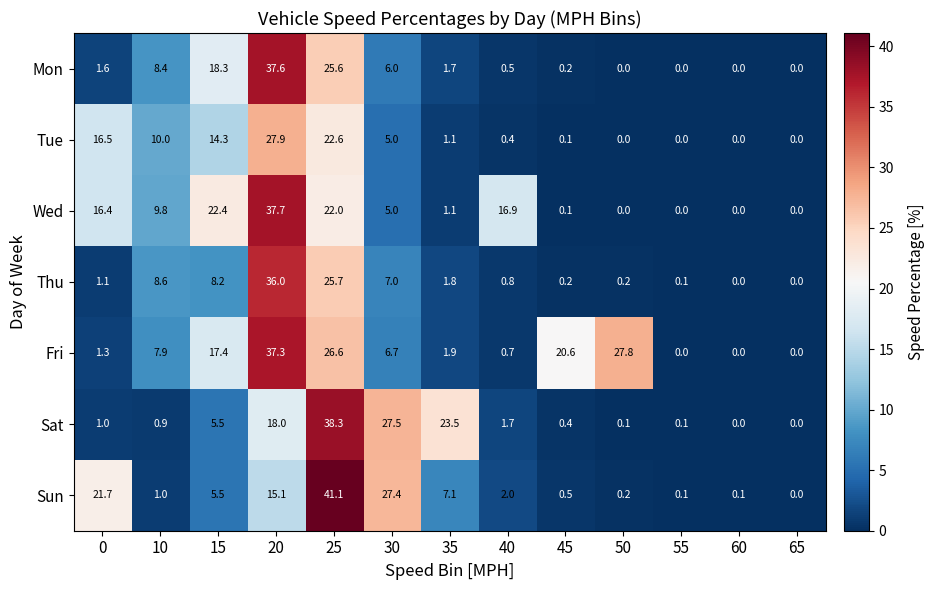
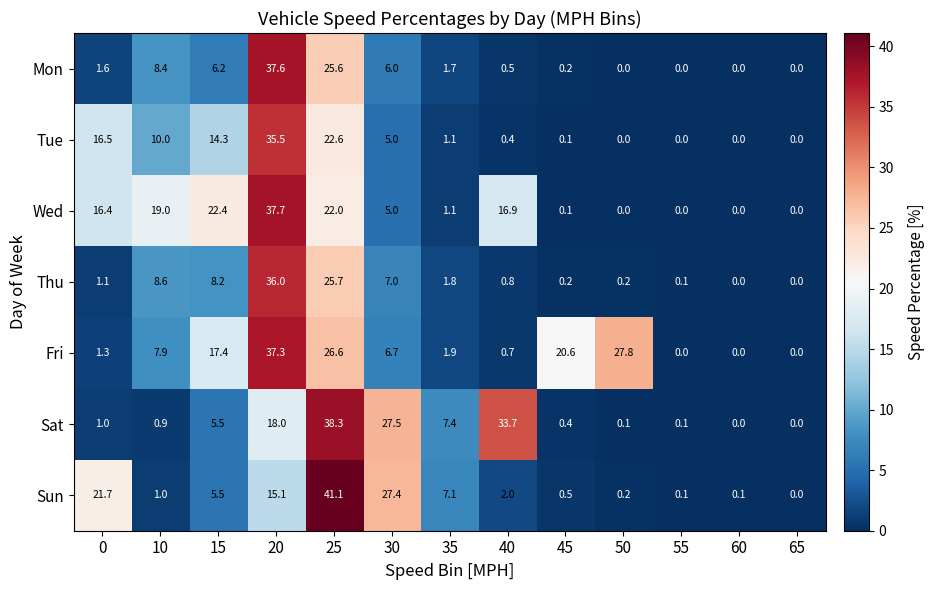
  {
    "Mon": {
      "0": 1.6,
      "10": 8.4,
-     "15": 18.3,
+     "15": 6.2,
      "20": 37.6,
      "25": 25.6,
      "30": 6.0,
      "35": 1.7,
      "40": 0.5,
      "45": 0.2,
      "50": 0.0,
      "55": 0.0,
      "60": 0.0,
      "65": 0.0
    },
    "Tue": {
      "0": 16.5,
      "10": 10.0,
      "15": 14.3,
-     "20": 27.9,
+     "20": 35.5,
      "25": 22.6,
      "30": 5.0,
      "35": 1.1,
      "40": 0.4,
      "45": 0.1,
      "50": 0.0,
      "55": 0.0,
      "60": 0.0,
      "65": 0.0
    },
    "Wed": {
      "0": 16.4,
-     "10": 9.8,
+     "10": 19.0,
      "15": 22.4,
      "20": 37.7,
      "25": 22.0,
      "30": 5.0,
      "35": 1.1,
      "40": 16.9,
      "45": 0.1,
      "50": 0.0,
      "55": 0.0,
      "60": 0.0,
      "65": 0.0
    },
    "Thu": {
      "0": 1.1,
      "10": 8.6,
      "15": 8.2,
      "20": 36.0,
      "25": 25.7,
      "30": 7.0,
      "35": 1.8,
      "40": 0.8,
      "45": 0.2,
      "50": 0.2,
      "55": 0.1,
      "60": 0.0,
      "65": 0.0
    },
    "Fri": {
      "0": 1.3,
      "10": 7.9,
      "15": 17.4,
      "20": 37.3,
      "25": 26.6,
      "30": 6.7,
      "35": 1.9,
      "40": 0.7,
      "45": 20.6,
      "50": 27.8,
      "55": 0.0,
      "60": 0.0,
      "65": 0.0
    },
    "Sat": {
      "0": 1.0,
      "10": 0.9,
      "15": 5.5,
      "20": 18.0,
      "25": 38.3,
      "30": 27.5,
-     "35": 23.5,
-     "40": 1.7,
+     "35": 7.4,
+     "40": 33.7,
      "45": 0.4,
      "50": 0.1,
      "55": 0.1,
      "60": 0.0,
      "65": 0.0
    },
    "Sun": {
      "0": 21.7,
      "10": 1.0,
      "15": 5.5,
      "20": 15.1,
      "25": 41.1,
      "30": 27.4,
      "35": 7.1,
      "40": 2.0,
      "45": 0.5,
      "50": 0.2,
      "55": 0.1,
      "60": 0.1,
      "65": 0.0
    }
  }
